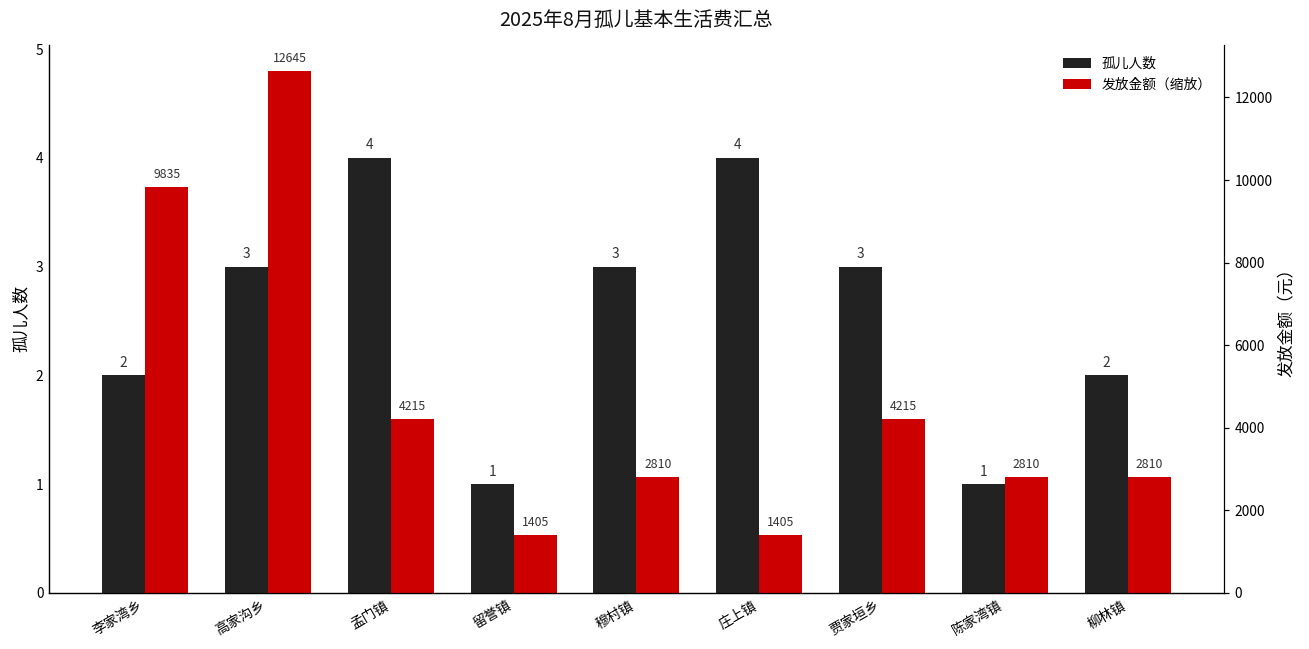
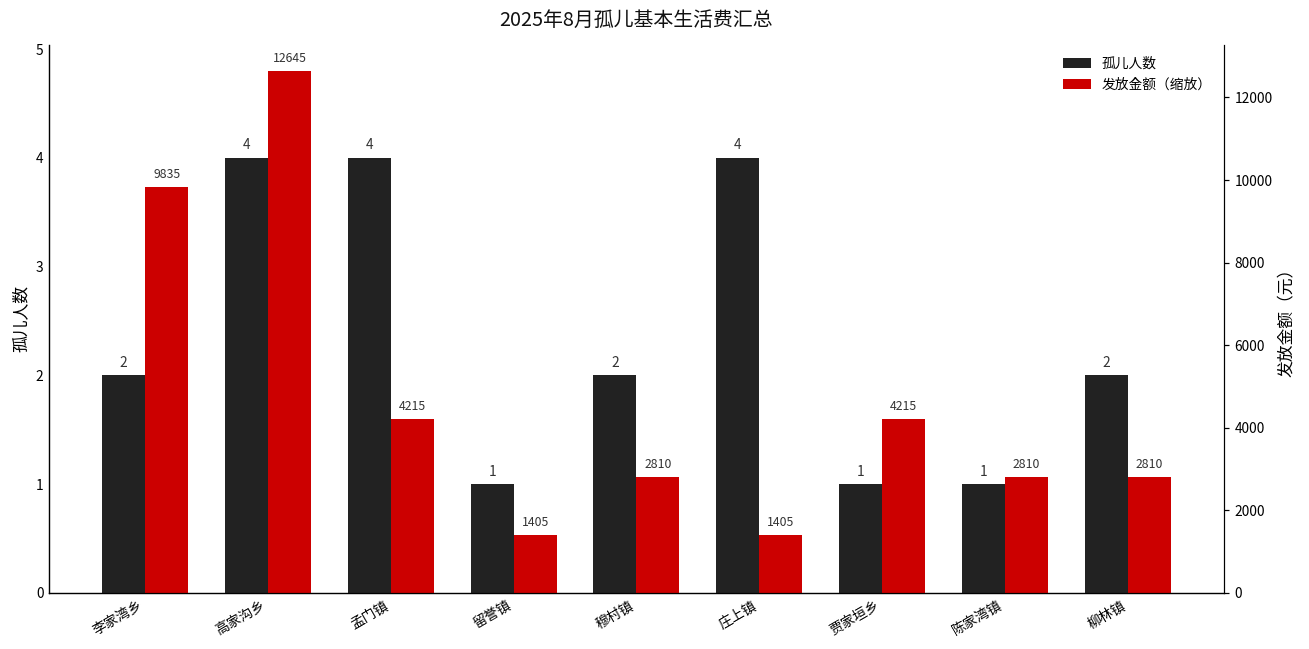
  {
    "孤儿人数": {
      "李家湾乡": 2,
-     "高家沟乡": 3,
+     "高家沟乡": 4,
      "孟门镇": 4,
      "留誉镇": 1,
-     "穆村镇": 3,
+     "穆村镇": 2,
      "庄上镇": 4,
-     "贾家垣乡": 3,
+     "贾家垣乡": 1,
      "陈家湾镇": 1,
      "柳林镇": 2
    }
  }
